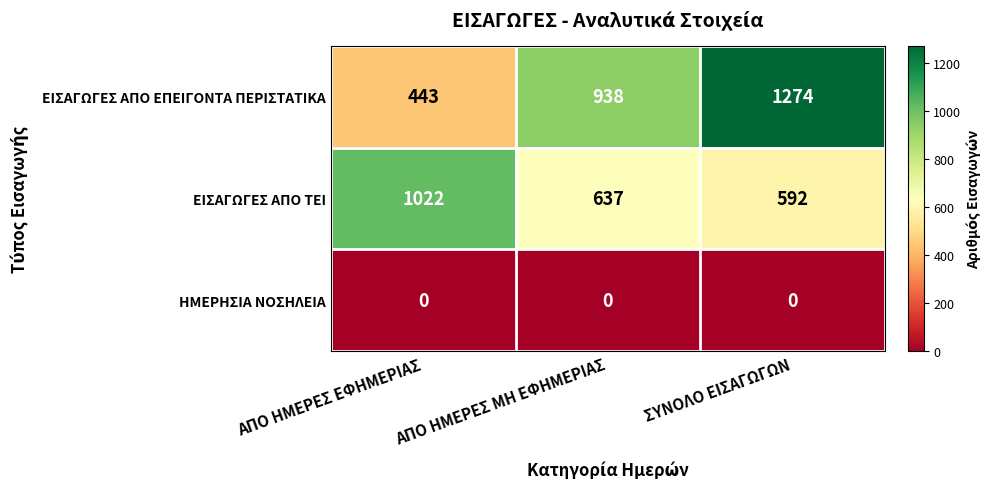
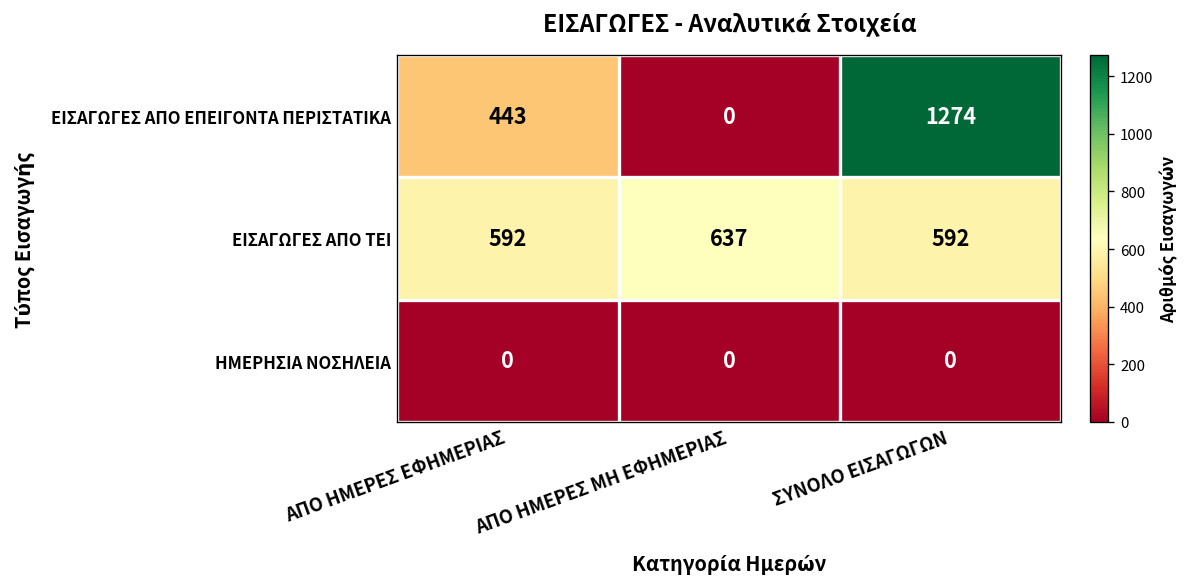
  {
    "ΕΙΣΑΓΩΓΕΣ ΑΠΟ ΕΠΕΙΓΟΝΤΑ ΠΕΡΙΣΤΑΤΙΚΑ": {
      "ΑΠΟ ΗΜΕΡΕΣ ΕΦΗΜΕΡΙΑΣ": 443,
-     "ΑΠΟ ΗΜΕΡΕΣ ΜΗ ΕΦΗΜΕΡΙΑΣ": 938,
+     "ΑΠΟ ΗΜΕΡΕΣ ΜΗ ΕΦΗΜΕΡΙΑΣ": 0,
      "ΣΥΝΟΛΟ ΕΙΣΑΓΩΓΩΝ": 1274
    },
    "ΕΙΣΑΓΩΓΕΣ ΑΠΟ ΤΕΙ": {
-     "ΑΠΟ ΗΜΕΡΕΣ ΕΦΗΜΕΡΙΑΣ": 1022,
+     "ΑΠΟ ΗΜΕΡΕΣ ΕΦΗΜΕΡΙΑΣ": 592,
      "ΑΠΟ ΗΜΕΡΕΣ ΜΗ ΕΦΗΜΕΡΙΑΣ": 637,
      "ΣΥΝΟΛΟ ΕΙΣΑΓΩΓΩΝ": 592
    },
    "ΗΜΕΡΗΣΙΑ ΝΟΣΗΛΕΙΑ": {
      "ΑΠΟ ΗΜΕΡΕΣ ΕΦΗΜΕΡΙΑΣ": 0,
      "ΑΠΟ ΗΜΕΡΕΣ ΜΗ ΕΦΗΜΕΡΙΑΣ": 0,
      "ΣΥΝΟΛΟ ΕΙΣΑΓΩΓΩΝ": 0
    }
  }
